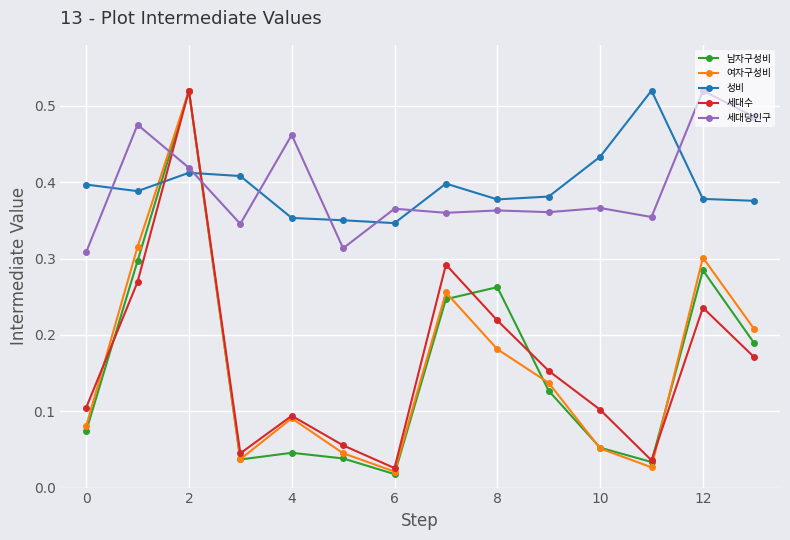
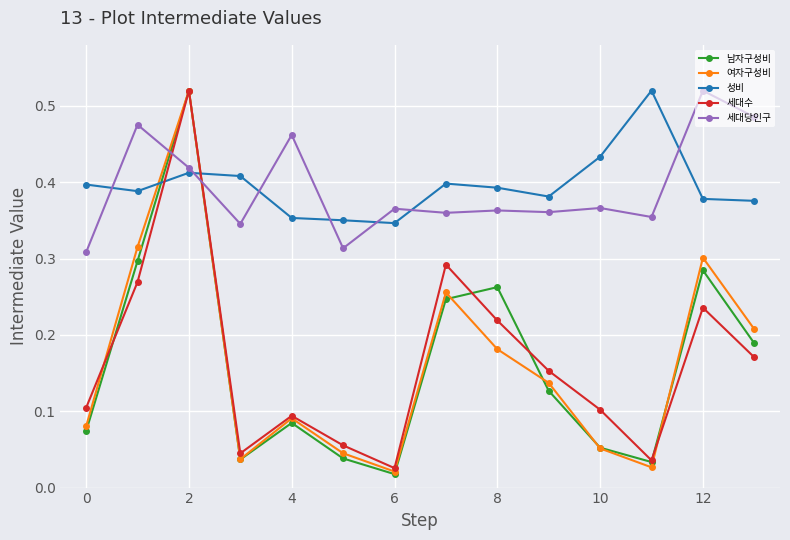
  {
    "남자구성비": {
      "0": 0.07,
-     "4": 0.05,
+     "4": 0.08,
      "8": 0.26,
      "12": 0.28
    },
    "여자구성비": {
      "0": 0.08,
      "8": 0.18,
      "12": 0.30
    },
    "성비": {
      "0": 0.40,
      "2": 0.41,
      "4": 0.35,
      "6": 0.35,
-     "8": 0.38,
+     "8": 0.39,
      "10": 0.43,
      "12": 0.38
    },
    "세대수": {
      "0": 0.10,
      "6": 0.03,
      "8": 0.22,
      "10": 0.10,
      "12": 0.24
    },
    "세대당인구": {
      "0": 0.31,
      "2": 0.42,
      "4": 0.46,
      "6": 0.37,
      "8": 0.36,
      "10": 0.37
    }
  }
